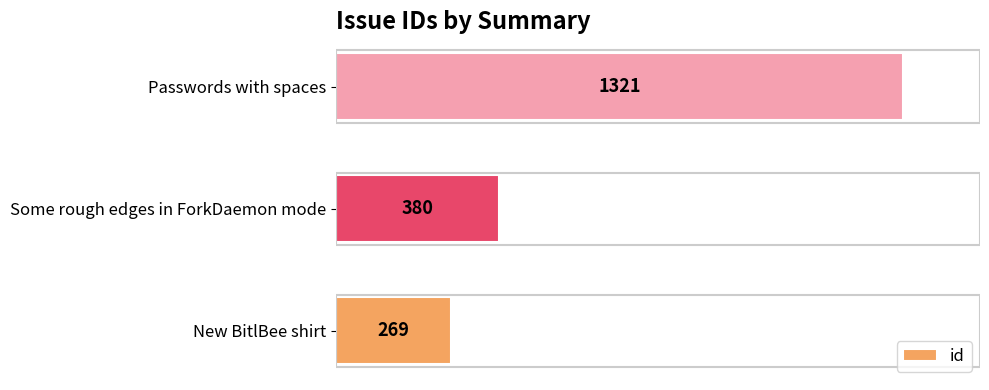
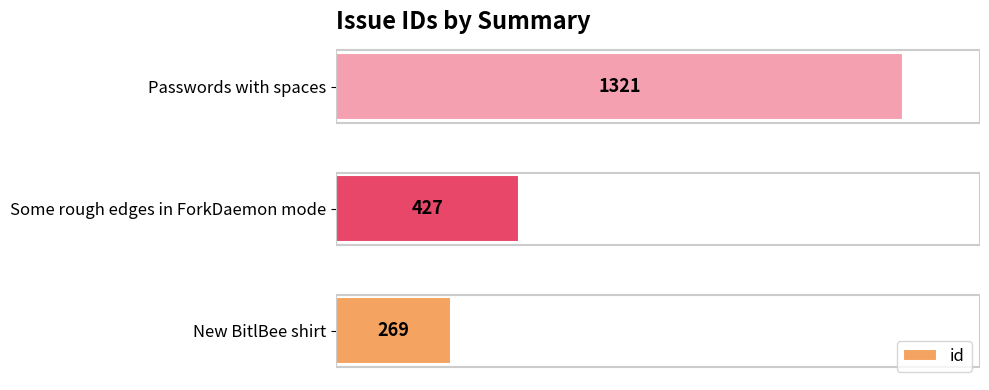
  {
    "Passwords with spaces": 1321,
-   "Some rough edges in ForkDaemon mode": 380,
+   "Some rough edges in ForkDaemon mode": 427,
    "New BitlBee shirt": 269
  }
